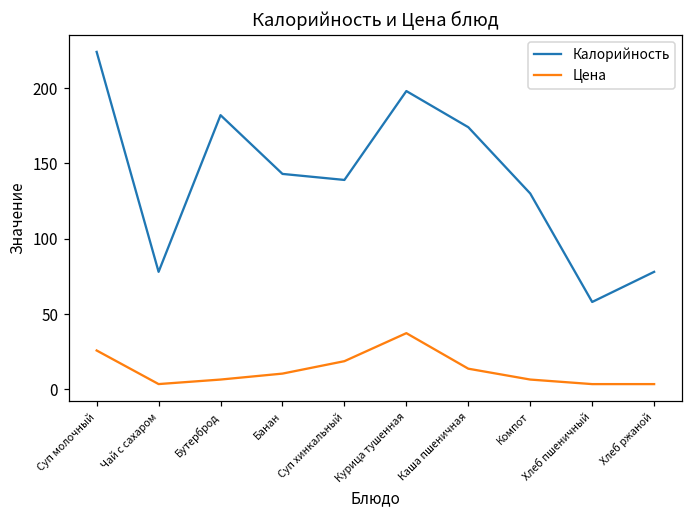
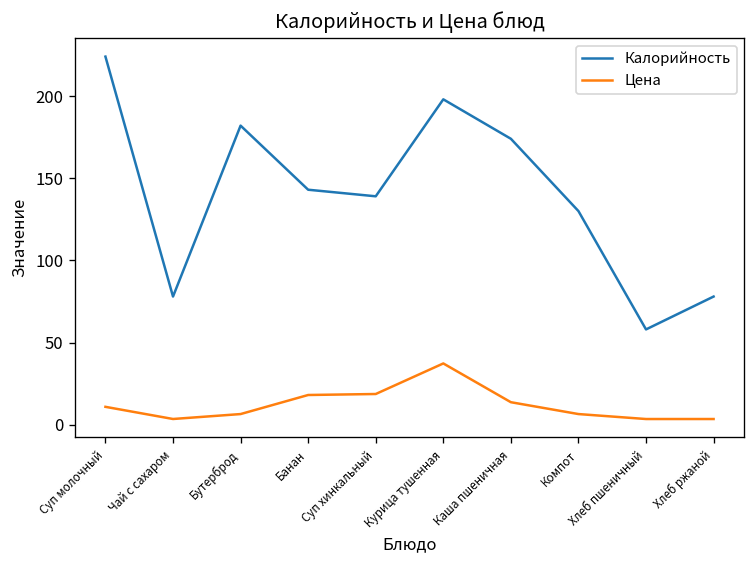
  {
    "Калорийность": {
      "Суп молочный": 224,
      "Чай с сахаром": 78,
      "Бутерброд": 182,
      "Банан": 143,
      "Суп хинкальный": 139,
      "Курица тушенная": 198,
      "Каша пшеничная": 174,
      "Компот": 130,
      "Хлеб пшеничный": 58,
      "Хлеб ржаной": 78
    },
    "Цена": {
-     "Суп молочный": 26,
+     "Суп молочный": 11,
      "Чай с сахаром": 4,
      "Бутерброд": 7,
-     "Банан": 10,
+     "Банан": 18,
      "Суп хинкальный": 19,
      "Курица тушенная": 37,
      "Каша пшеничная": 14,
      "Компот": 7,
      "Хлеб пшеничный": 3,
      "Хлеб ржаной": 3
    }
  }
